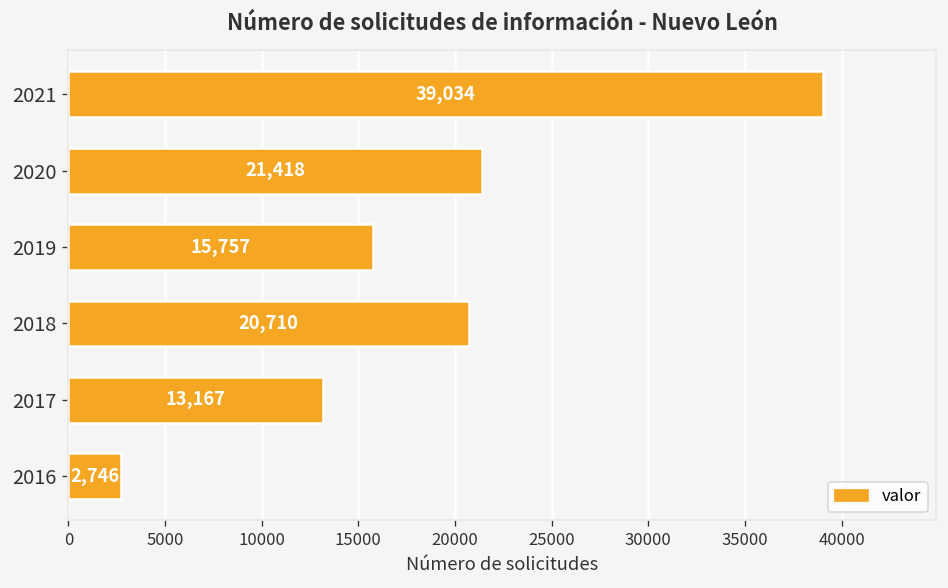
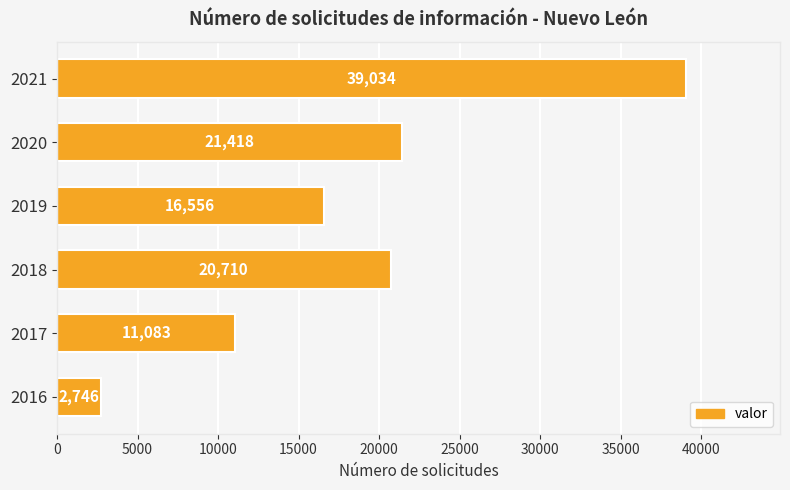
  {
    "2021": "39,034",
    "2020": "21,418",
-   "2019": "15,757",
+   "2019": "16,556",
    "2018": "20,710",
-   "2017": "13,167",
+   "2017": "11,083",
    "2016": "2,746"
  }
